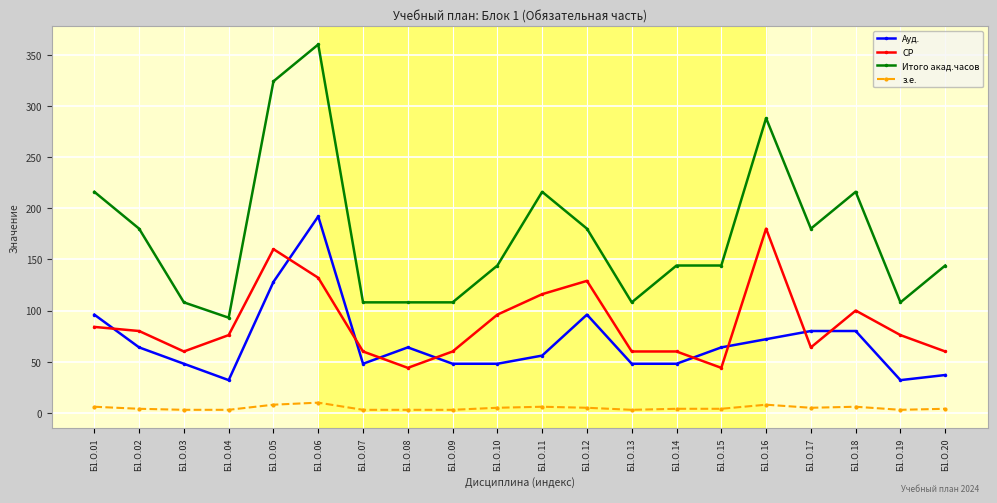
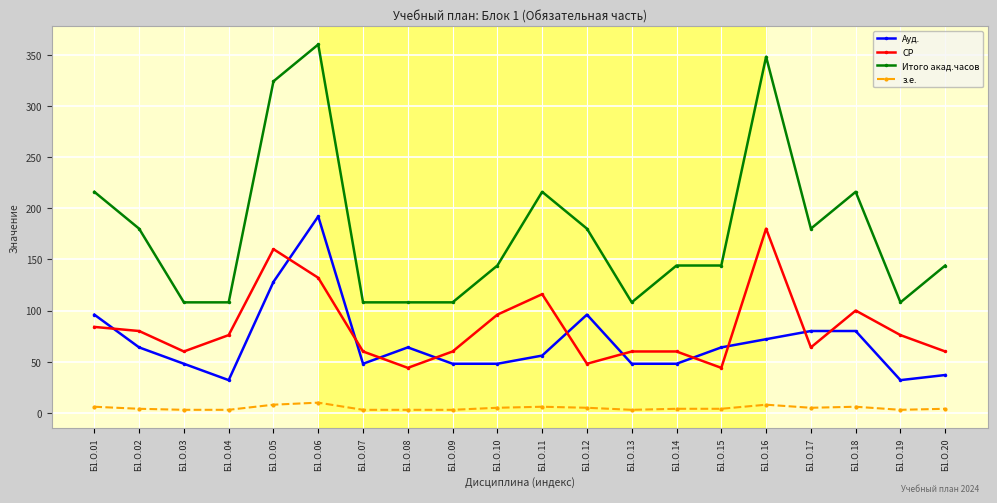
  {
    "Ауд.": {
      "Б1.О.01": 96,
      "Б1.О.02": 64,
      "Б1.О.03": 48,
      "Б1.О.04": 32,
      "Б1.О.05": 128,
      "Б1.О.06": 192,
      "Б1.О.07": 48,
      "Б1.О.08": 64,
      "Б1.О.09": 48,
      "Б1.О.10": 48,
      "Б1.О.11": 56,
      "Б1.О.12": 96,
      "Б1.О.13": 48,
      "Б1.О.14": 48,
      "Б1.О.15": 64,
      "Б1.О.16": 72,
      "Б1.О.17": 80,
      "Б1.О.18": 80,
      "Б1.О.19": 32,
      "Б1.О.20": 37
    },
    "СР": {
      "Б1.О.01": 84,
      "Б1.О.02": 80,
      "Б1.О.03": 60,
      "Б1.О.04": 76,
      "Б1.О.05": 160,
      "Б1.О.06": 132,
      "Б1.О.07": 60,
      "Б1.О.08": 44,
      "Б1.О.09": 60,
      "Б1.О.10": 96,
      "Б1.О.11": 116,
-     "Б1.О.12": 129,
+     "Б1.О.12": 48,
      "Б1.О.13": 60,
      "Б1.О.14": 60,
      "Б1.О.15": 44,
      "Б1.О.16": 180,
      "Б1.О.17": 64,
      "Б1.О.18": 100,
      "Б1.О.19": 76,
      "Б1.О.20": 60
    },
    "Итого акад.часов": {
      "Б1.О.01": 216,
      "Б1.О.02": 180,
      "Б1.О.03": 108,
-     "Б1.О.04": 93,
+     "Б1.О.04": 108,
      "Б1.О.05": 324,
      "Б1.О.06": 360,
      "Б1.О.07": 108,
      "Б1.О.08": 108,
      "Б1.О.09": 108,
      "Б1.О.10": 144,
      "Б1.О.11": 216,
      "Б1.О.12": 180,
      "Б1.О.13": 108,
      "Б1.О.14": 144,
      "Б1.О.15": 144,
-     "Б1.О.16": 288,
+     "Б1.О.16": 348,
      "Б1.О.17": 180,
      "Б1.О.18": 216,
      "Б1.О.19": 108,
      "Б1.О.20": 144
    },
    "з.е.": {
      "Б1.О.01": 6,
      "Б1.О.02": 4,
      "Б1.О.03": 3,
      "Б1.О.04": 3,
      "Б1.О.05": 8,
      "Б1.О.06": 10,
      "Б1.О.07": 3,
      "Б1.О.08": 3,
      "Б1.О.09": 3,
      "Б1.О.10": 5,
      "Б1.О.11": 6,
      "Б1.О.12": 5,
      "Б1.О.13": 3,
      "Б1.О.14": 4,
      "Б1.О.15": 4,
      "Б1.О.16": 8,
      "Б1.О.17": 5,
      "Б1.О.18": 6,
      "Б1.О.19": 3,
      "Б1.О.20": 4
    }
  }
